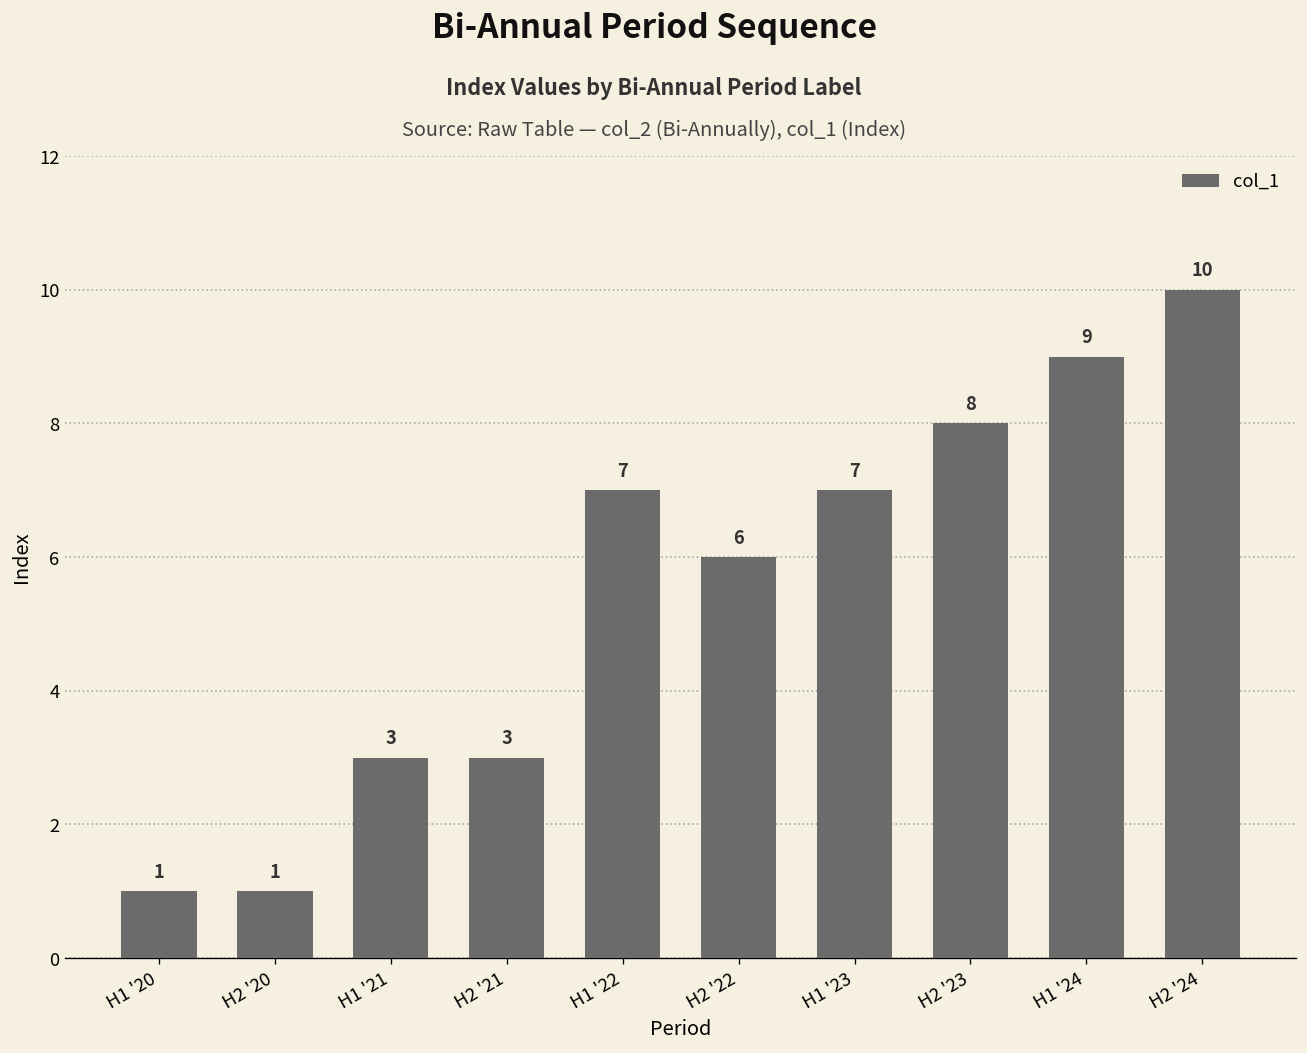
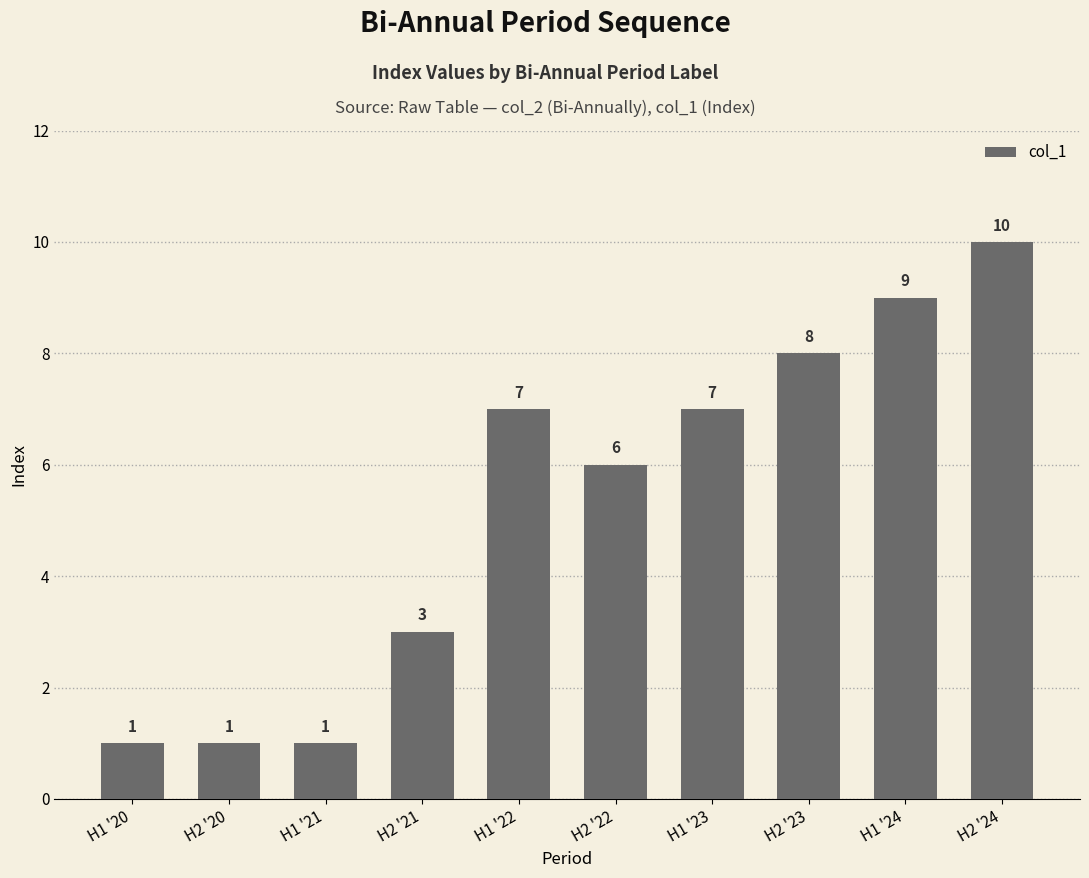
  {
    "H1 '20": 1,
    "H2 '20": 1,
-   "H1 '21": 3,
+   "H1 '21": 1,
    "H2 '21": 3,
    "H1 '22": 7,
    "H2 '22": 6,
    "H1 '23": 7,
    "H2 '23": 8,
    "H1 '24": 9,
    "H2 '24": 10
  }
